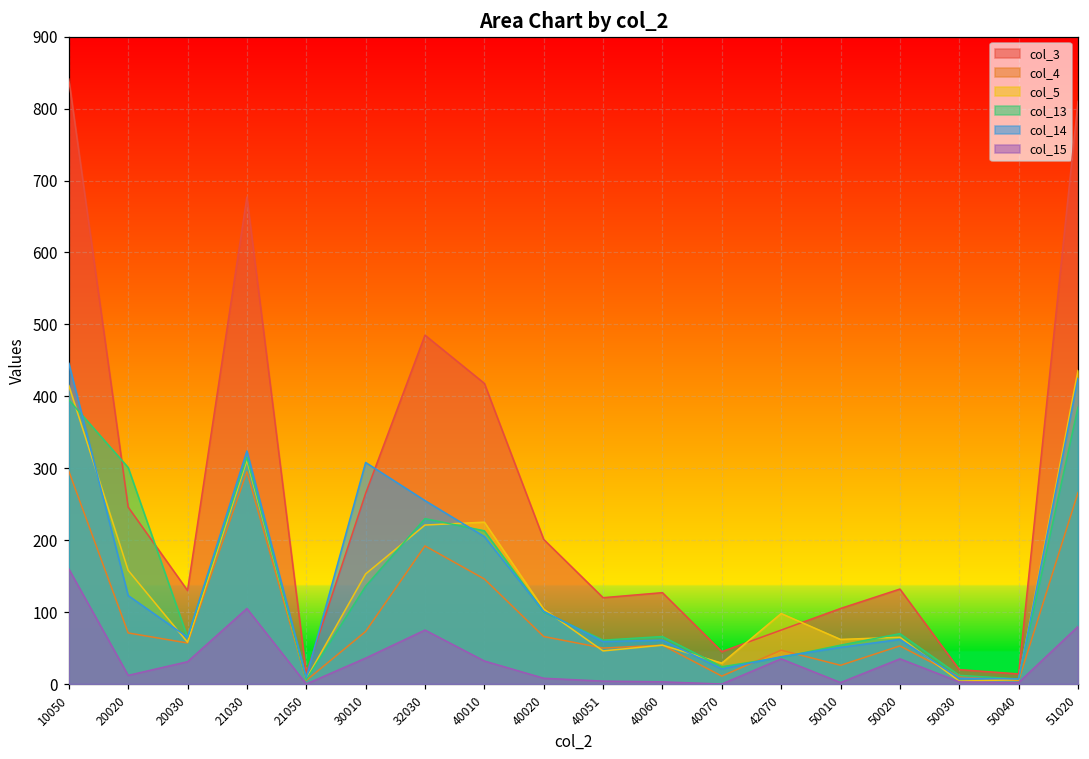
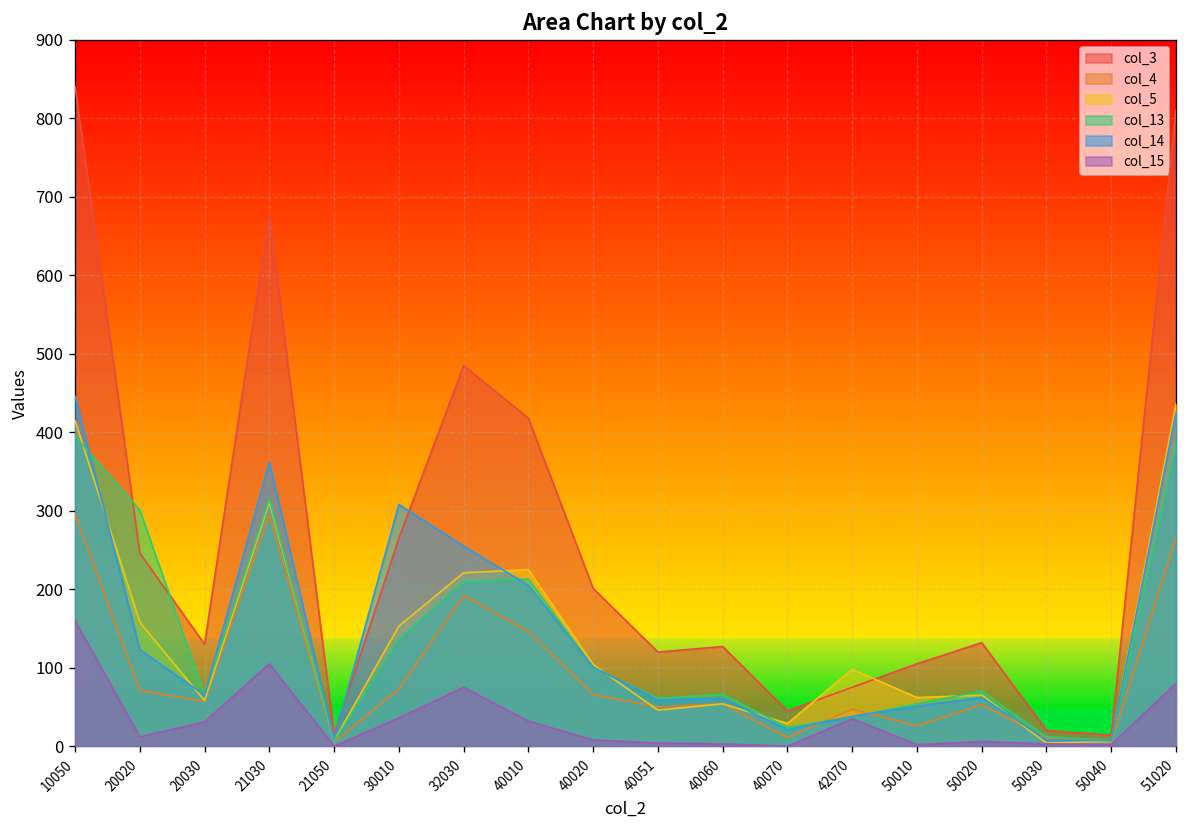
  {
    "col_5": {
      "10050": 420,
      "20020": 160,
      "21030": 310,
      "30010": 150,
      "32030": 220,
      "40010": 230,
      "40051": 50,
      "40070": 30,
      "42070": 100,
      "50010": 60,
      "51020": 440
    },
    "col_13": {
      "10050": 400,
      "20020": 300,
      "21030": 320,
      "30010": 140,
-     "32030": 230,
+     "32030": 210,
      "40010": 210,
      "40060": 70,
      "50020": 70,
      "51020": 390
    },
    "col_14": {
      "10050": 450,
      "20020": 120,
-     "21030": 320,
+     "21030": 360,
      "30010": 310,
      "32030": 260,
      "40010": 210,
      "40060": 60,
      "51020": 430
    },
    "col_15": {
      "10050": 160,
      "20020": 10,
      "20030": 30,
      "21030": 110,
      "21050": 0,
      "30010": 40,
      "32030": 80,
      "40010": 30,
      "40020": 10,
      "40051": 0,
      "40060": 0,
      "40070": 0,
      "50010": 0,
-     "50020": 40,
+     "50020": 10,
      "51020": 80
    }
  }
